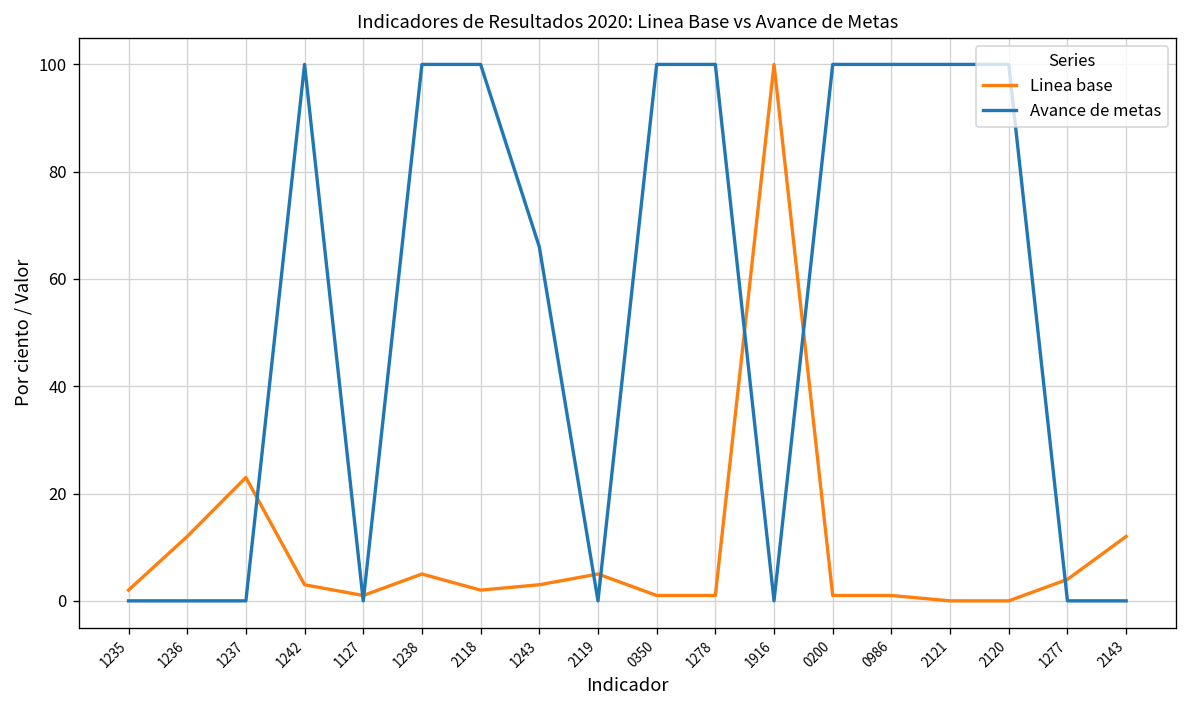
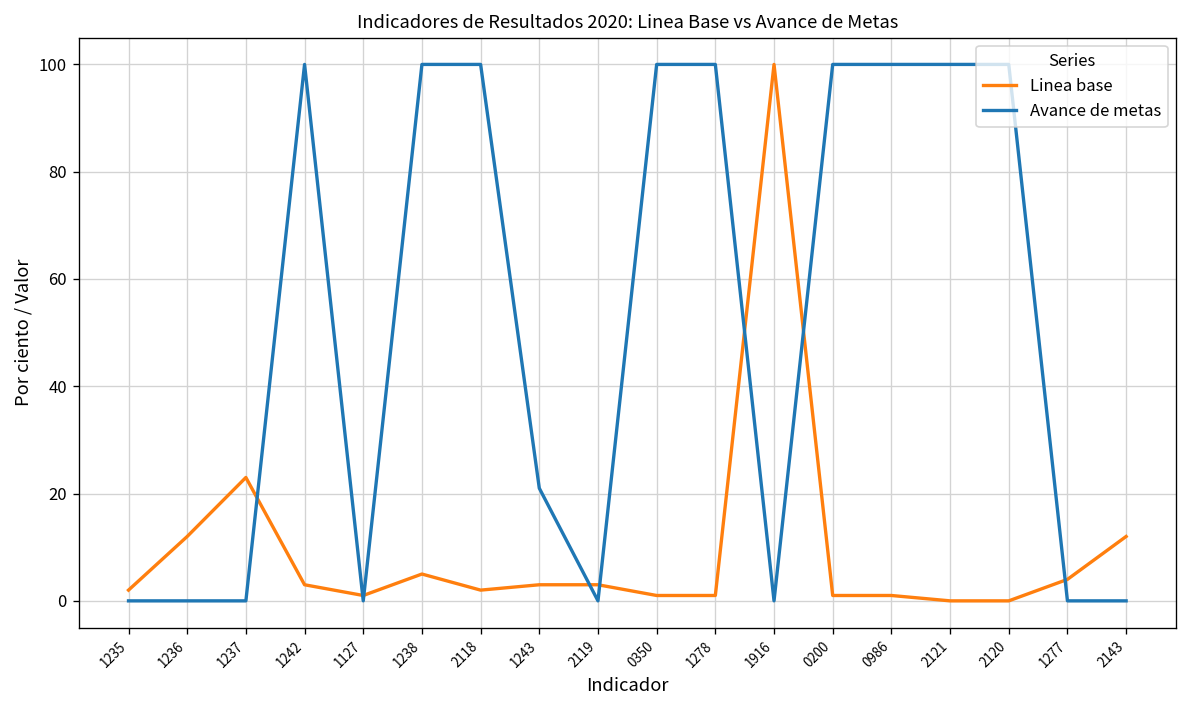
  {
    "Linea base": {
      "1235": 2,
      "1236": 12,
      "1237": 23,
      "1242": 3,
      "1127": 1,
      "1238": 5,
      "2118": 2,
      "1243": 3,
-     "2119": 5,
+     "2119": 3,
      "0350": 1,
      "1278": 1,
      "1916": 100,
      "0200": 1,
      "0986": 1,
      "2121": 0,
      "2120": 0,
      "1277": 4,
      "2143": 12
    },
    "Avance de metas": {
      "1235": 0,
      "1236": 0,
      "1237": 0,
      "1242": 100,
      "1127": 0,
      "1238": 100,
      "2118": 100,
-     "1243": 66,
+     "1243": 21,
      "2119": 0,
      "0350": 100,
      "1278": 100,
      "1916": 0,
      "0200": 100,
      "0986": 100,
      "2121": 100,
      "1277": 0,
      "2143": 0
    }
  }
